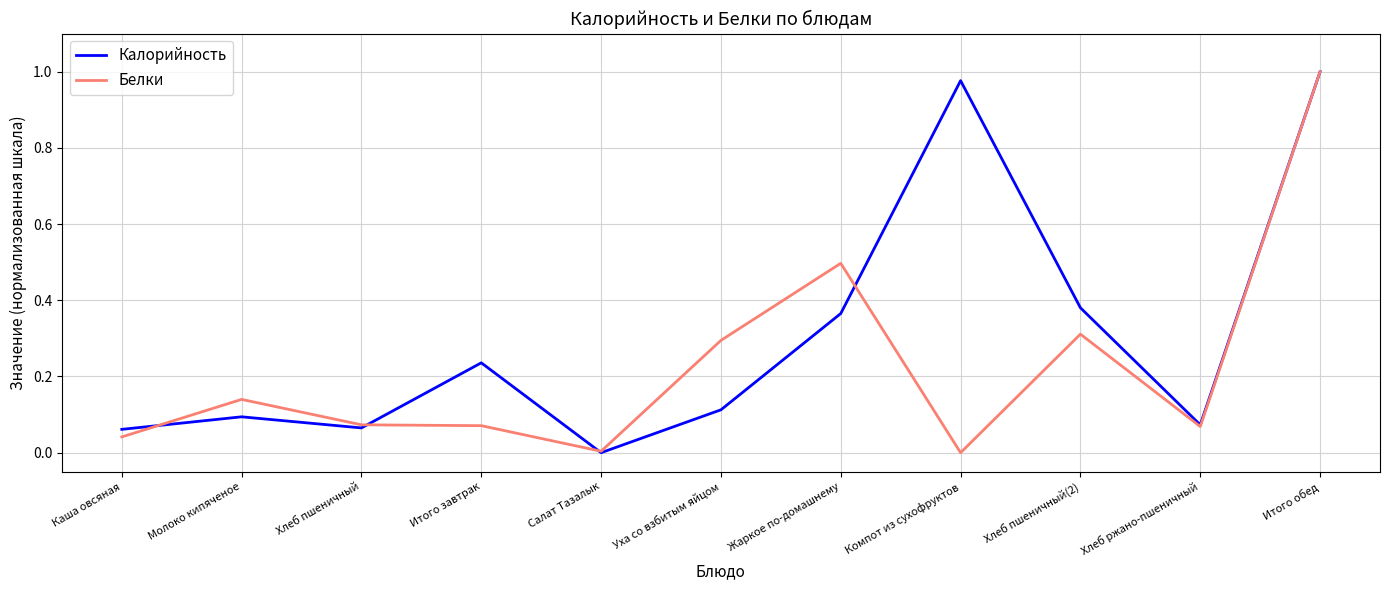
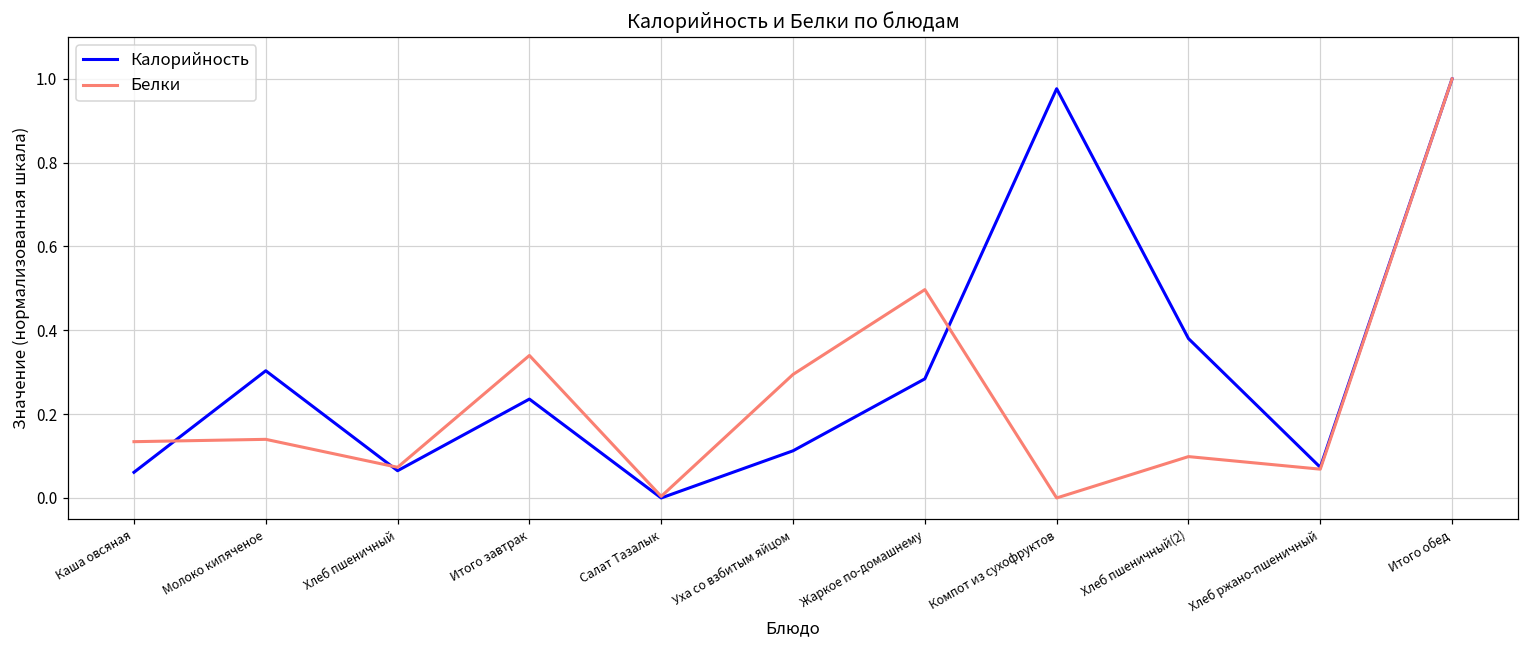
  {
    "Калорийность": {
      "Каша овсяная": 0.06,
-     "Молоко кипяченое": 0.09,
+     "Молоко кипяченое": 0.30,
      "Хлеб пшеничный": 0.07,
      "Итого завтрак": 0.24,
      "Уха со взбитым яйцом": 0.11,
-     "Жаркое по-домашнему": 0.37,
+     "Жаркое по-домашнему": 0.28,
      "Компот из сухофруктов": 0.98,
      "Хлеб пшеничный(2)": 0.38
    },
    "Белки": {
-     "Каша овсяная": 0.04,
+     "Каша овсяная": 0.13,
      "Молоко кипяченое": 0.14,
      "Хлеб пшеничный": 0.07,
-     "Итого завтрак": 0.07,
+     "Итого завтрак": 0.34,
      "Уха со взбитым яйцом": 0.29,
      "Жаркое по-домашнему": 0.50,
      "Компот из сухофруктов": 0.00,
-     "Хлеб пшеничный(2)": 0.31
+     "Хлеб пшеничный(2)": 0.10
    }
  }
